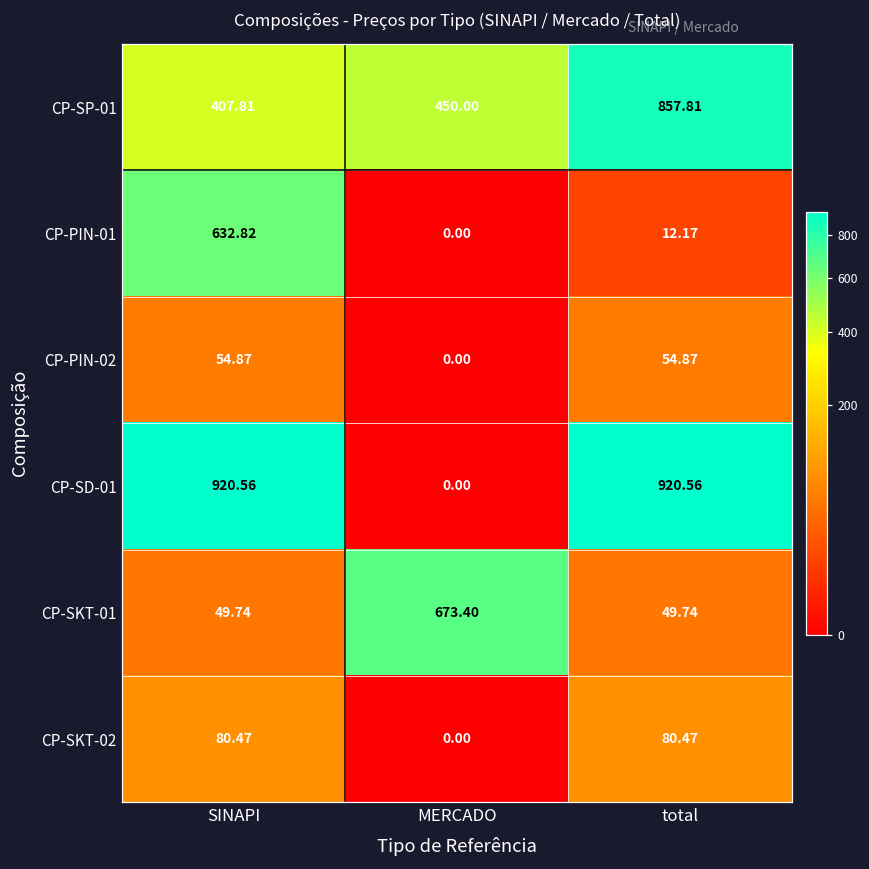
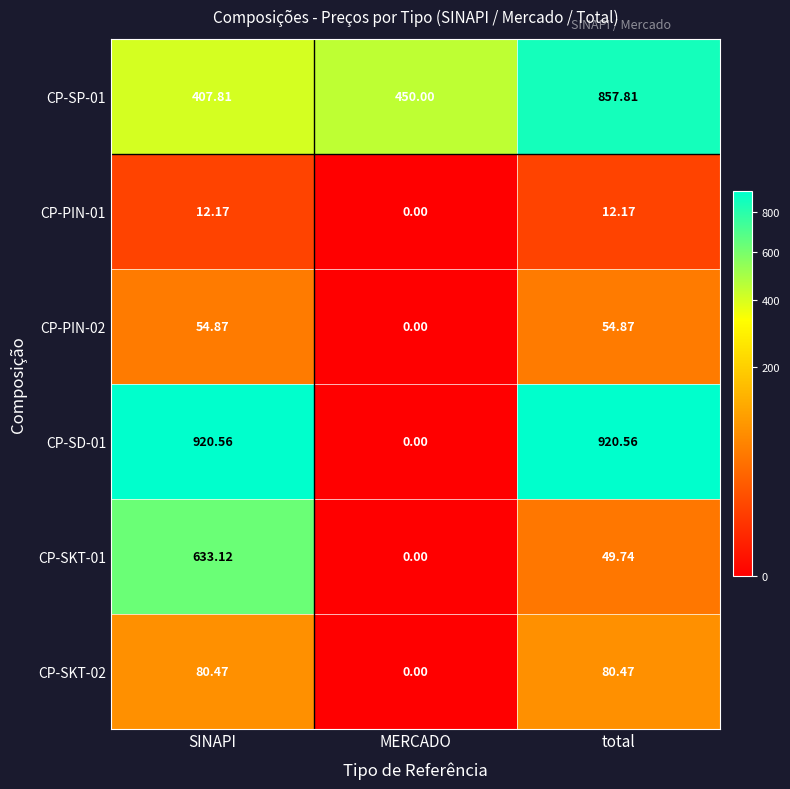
  {
    "CP-SP-01": {
      "SINAPI": 407.81,
      "MERCADO": 450.00,
      "total": 857.81
    },
    "CP-PIN-01": {
-     "SINAPI": 632.82,
+     "SINAPI": 12.17,
      "MERCADO": 0.00,
      "total": 12.17
    },
    "CP-PIN-02": {
      "SINAPI": 54.87,
      "MERCADO": 0.00,
      "total": 54.87
    },
    "CP-SD-01": {
      "SINAPI": 920.56,
      "MERCADO": 0.00,
      "total": 920.56
    },
    "CP-SKT-01": {
-     "SINAPI": 49.74,
-     "MERCADO": 673.40,
+     "SINAPI": 633.12,
+     "MERCADO": 0.00,
      "total": 49.74
    },
    "CP-SKT-02": {
      "SINAPI": 80.47,
      "MERCADO": 0.00,
      "total": 80.47
    }
  }
